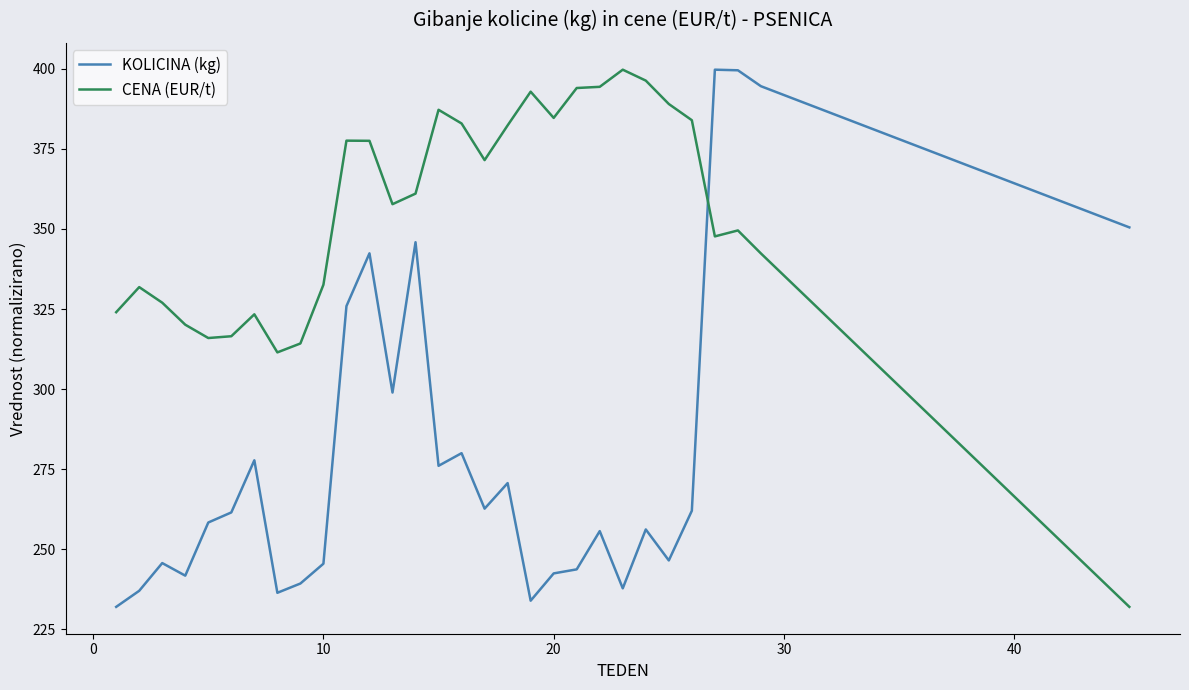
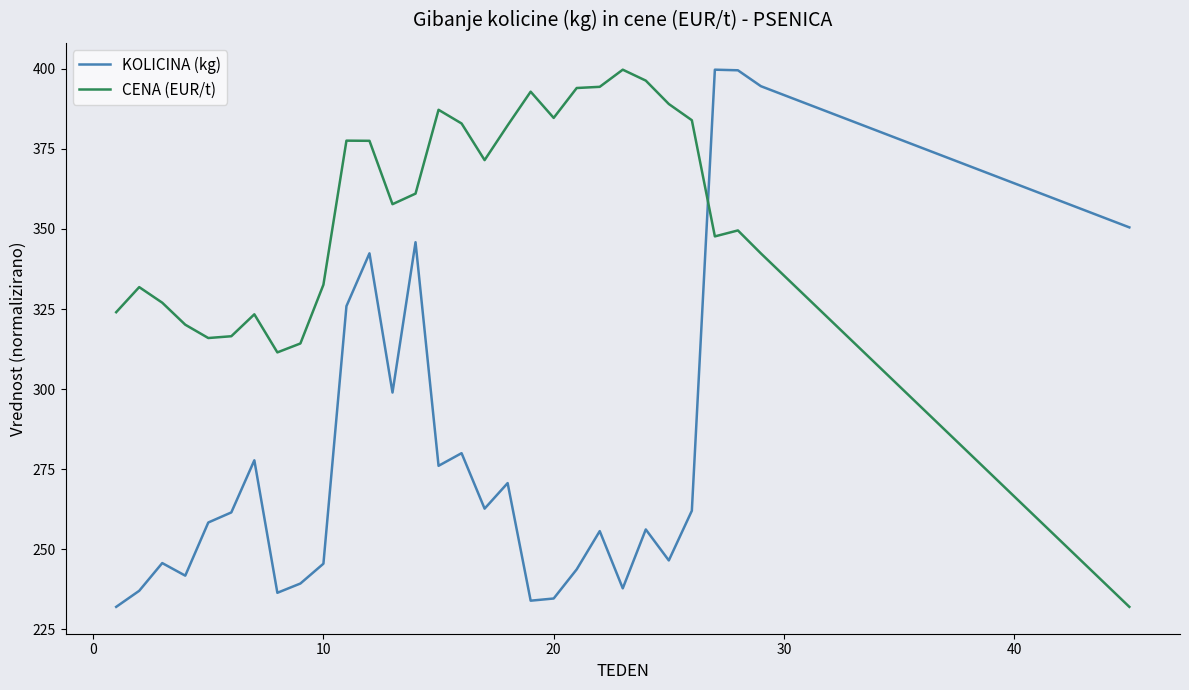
  {
    "KOLICINA (kg)": {
      "10": 246,
-     "20": 242
+     "20": 235
    },
    "CENA (EUR/t)": {
      "10": 333,
      "20": 385
    }
  }
